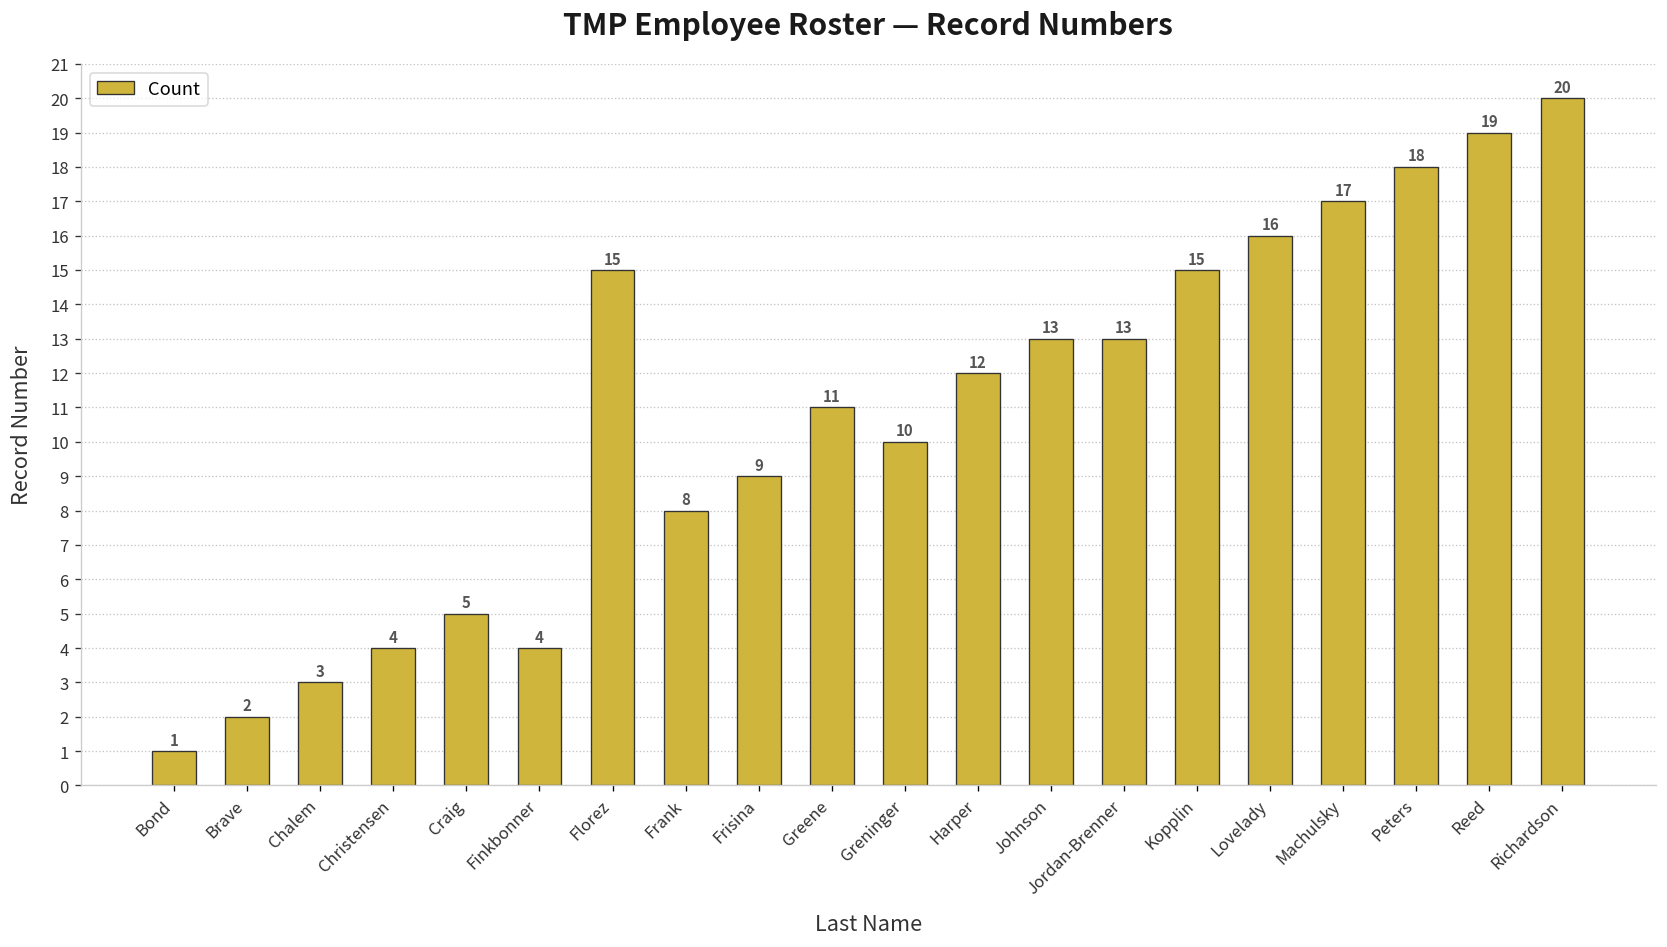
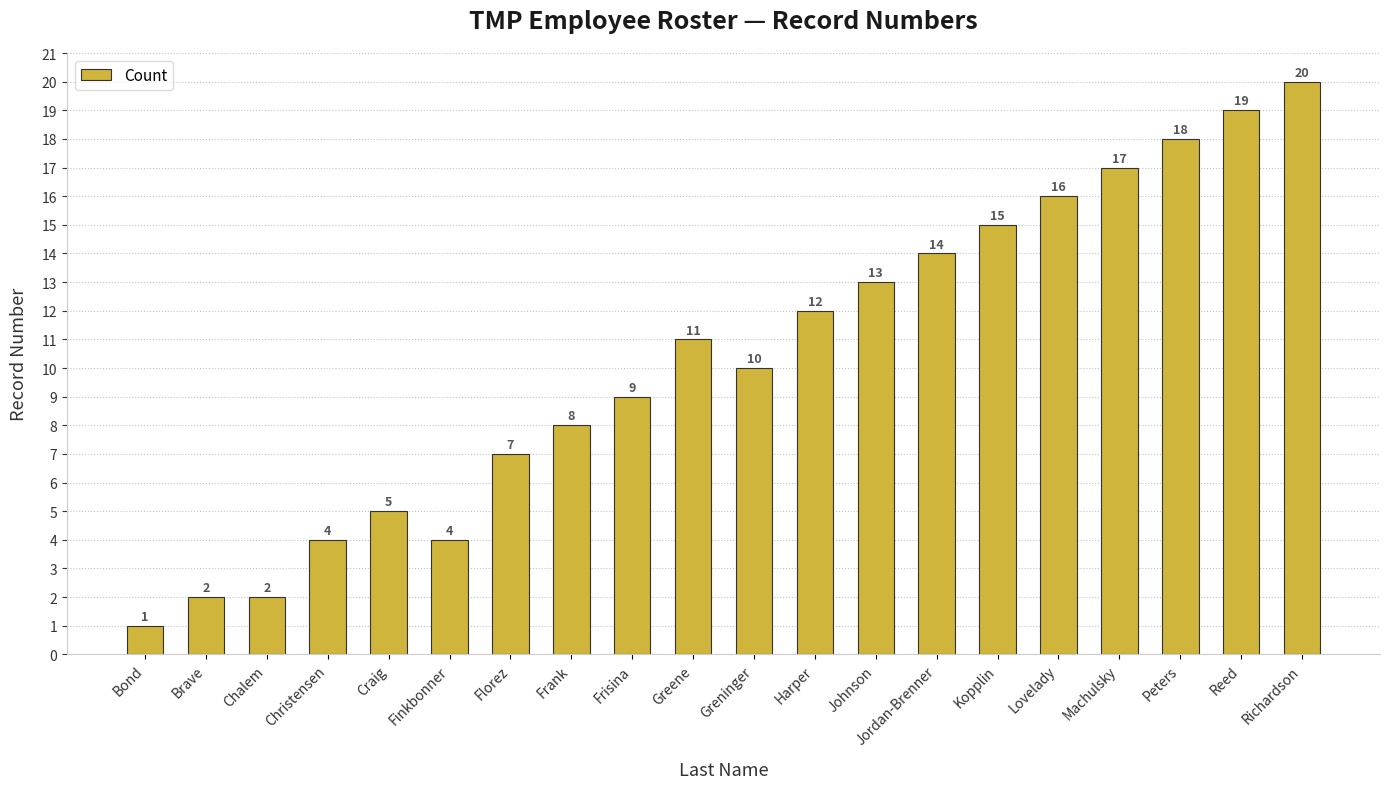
  {
    "Bond": 1,
    "Brave": 2,
-   "Chalem": 3,
+   "Chalem": 2,
    "Christensen": 4,
    "Craig": 5,
    "Finkbonner": 4,
-   "Florez": 15,
+   "Florez": 7,
    "Frank": 8,
    "Frisina": 9,
    "Greene": 11,
    "Greninger": 10,
    "Harper": 12,
    "Johnson": 13,
-   "Jordan-Brenner": 13,
+   "Jordan-Brenner": 14,
    "Kopplin": 15,
    "Lovelady": 16,
    "Machulsky": 17,
    "Peters": 18,
    "Reed": 19,
    "Richardson": 20
  }
